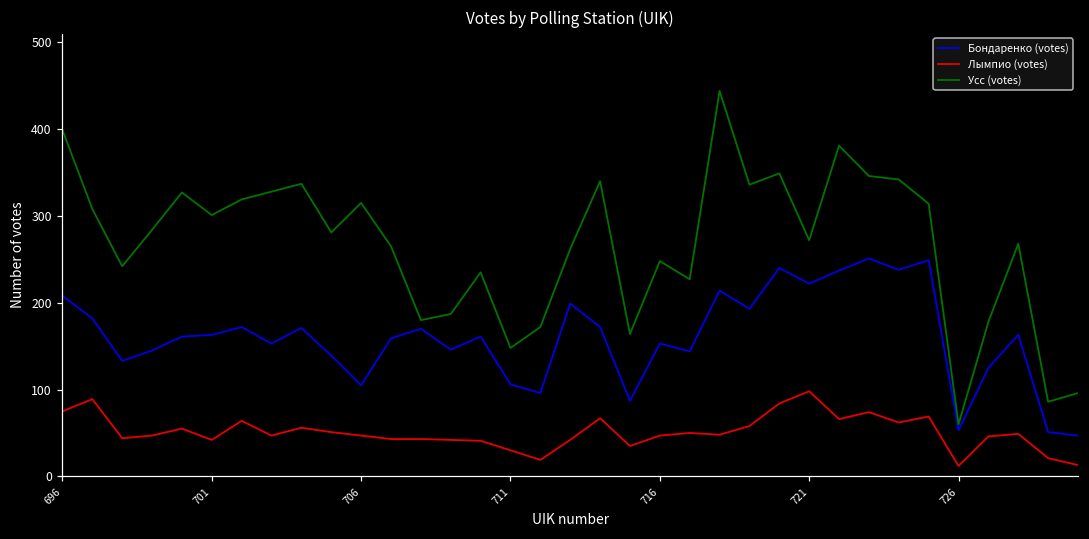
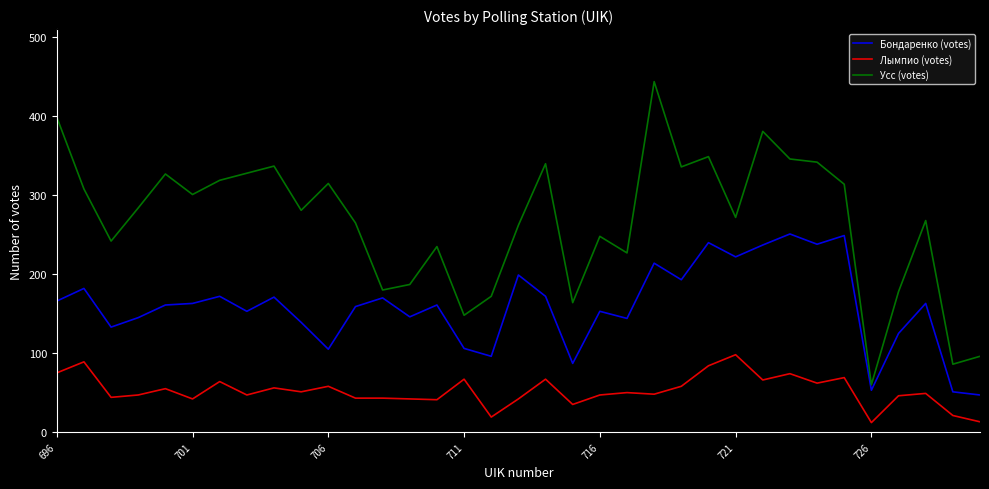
  {
    "Бондаренко (votes)": {
-     "696": 210,
+     "696": 170,
      "701": 160,
      "706": 110,
      "711": 110,
      "716": 150,
      "721": 220,
      "726": 50
    },
    "Лымпио (votes)": {
      "696": 80,
      "701": 40,
-     "706": 50,
-     "711": 30,
+     "706": 60,
+     "711": 70,
      "716": 50,
      "721": 100,
      "726": 10
    },
    "Усс (votes)": {
      "696": 400,
      "701": 300,
      "706": 320,
      "711": 150,
      "716": 250,
      "721": 270,
      "726": 60
    }
  }
